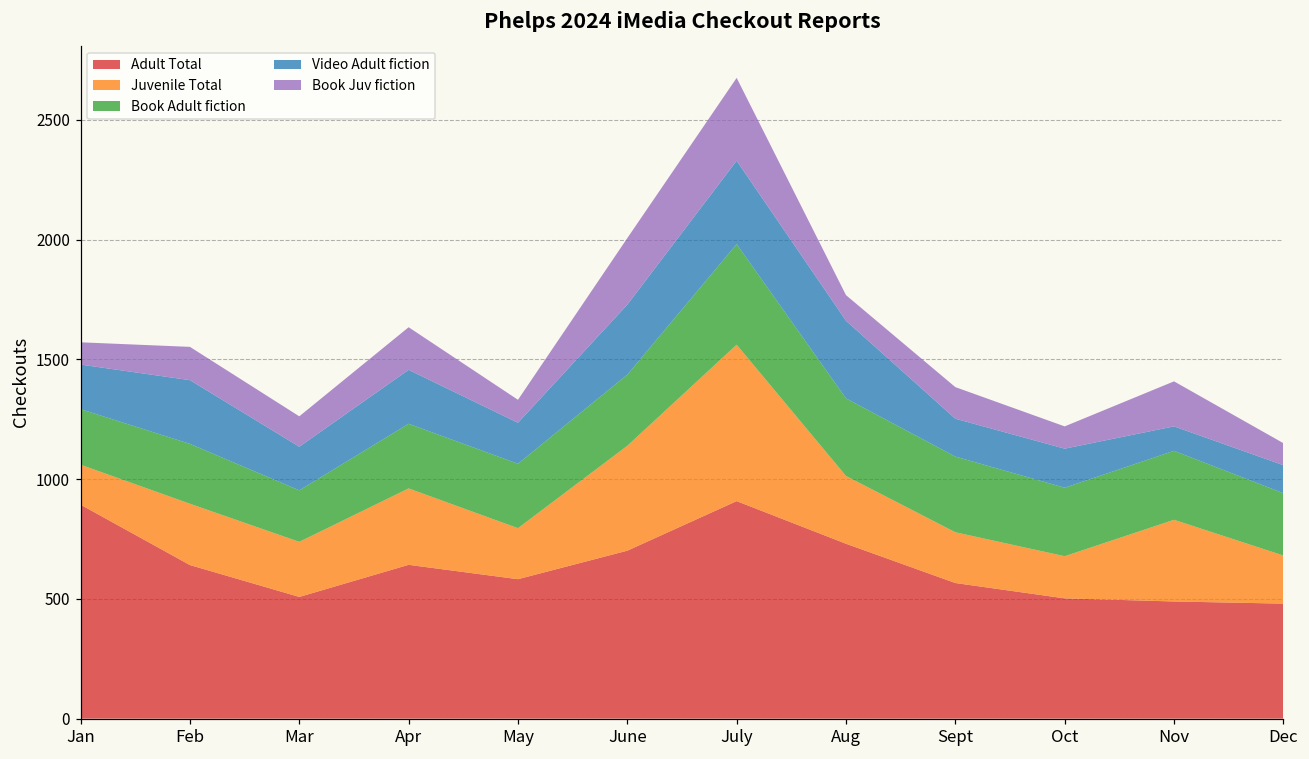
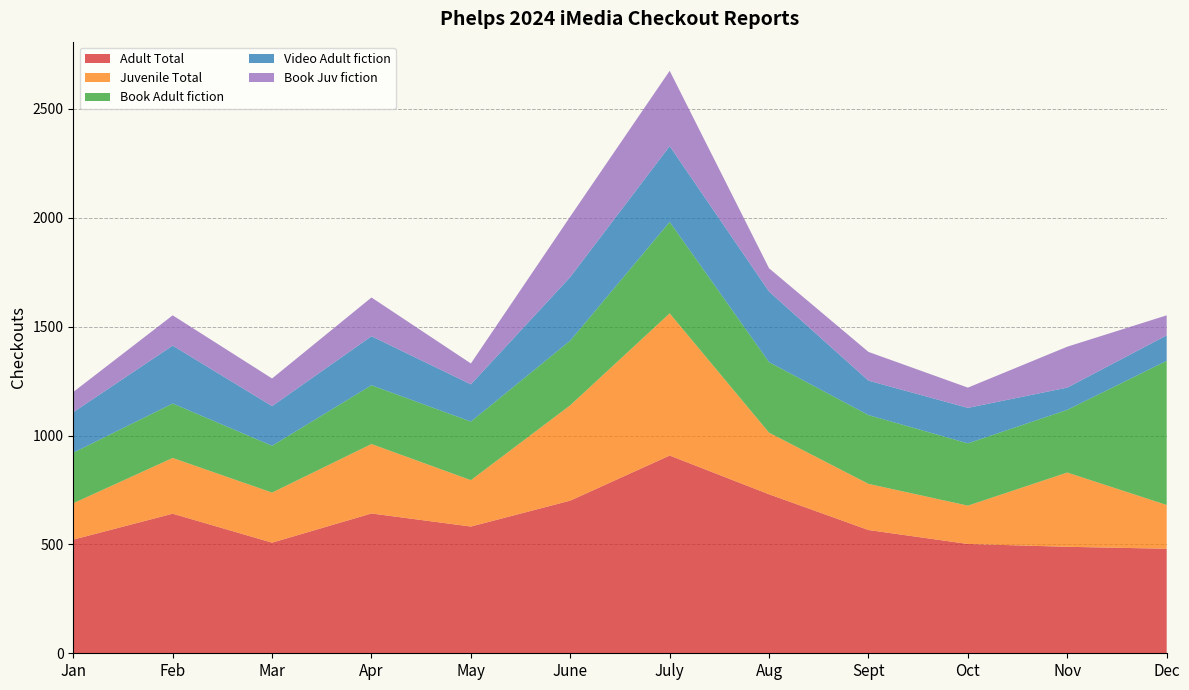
  {
    "Adult Total": {
-     "Jan": 890,
+     "Jan": 520,
      "Feb": 640,
      "Mar": 510,
      "Apr": 640,
      "May": 580,
      "June": 700,
      "July": 910,
      "Aug": 730,
      "Sept": 570,
      "Oct": 500,
      "Nov": 490,
      "Dec": 480
    },
    "Juvenile Total": {
      "Jan": 170,
      "Feb": 260,
      "Mar": 230,
      "Apr": 320,
      "May": 210,
      "June": 440,
      "July": 650,
      "Aug": 280,
      "Sept": 210,
      "Oct": 180,
      "Nov": 340,
      "Dec": 200
    },
    "Book Adult fiction": {
      "Jan": 230,
      "Feb": 250,
      "Mar": 220,
      "Apr": 270,
      "May": 270,
      "June": 300,
      "July": 420,
      "Aug": 320,
      "Sept": 320,
      "Oct": 290,
      "Nov": 290,
-     "Dec": 260
+     "Dec": 660
    },
    "Video Adult fiction": {
      "Jan": 190,
      "Feb": 270,
      "Mar": 180,
      "Apr": 230,
      "May": 170,
      "June": 290,
      "July": 350,
      "Aug": 320,
      "Sept": 160,
      "Oct": 160,
      "Nov": 100,
      "Dec": 120
    },
    "Book Juv fiction": {
      "Jan": 90,
      "Feb": 140,
      "Mar": 130,
      "Apr": 180,
      "May": 100,
      "June": 280,
      "July": 350,
      "Aug": 110,
      "Sept": 130,
      "Oct": 90,
      "Nov": 190,
      "Dec": 90
    }
  }
